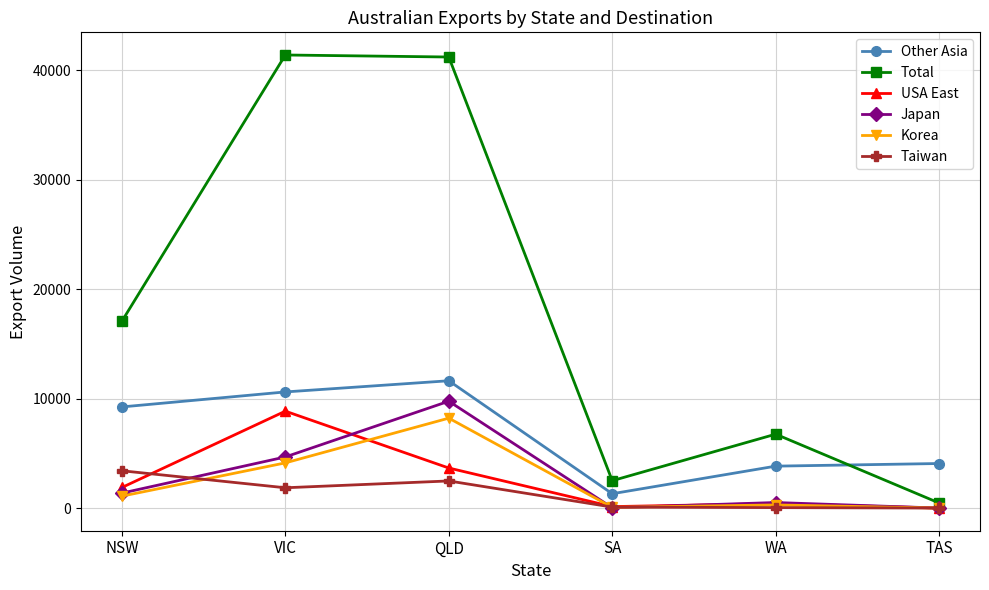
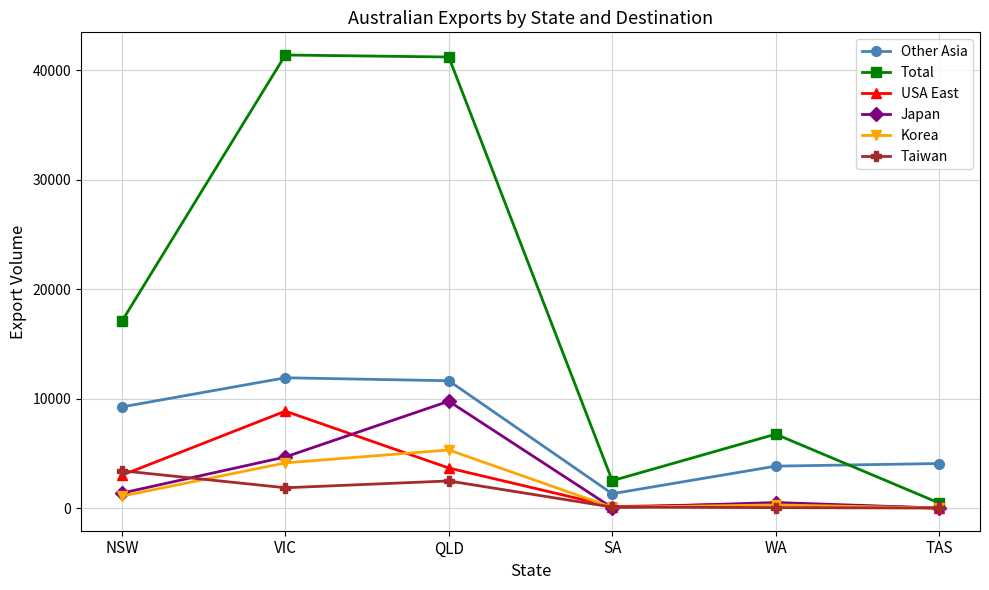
  {
    "Other Asia": {
      "NSW": 9200,
-     "VIC": 10600,
+     "VIC": 11900,
      "QLD": 11600,
      "SA": 1300,
      "WA": 3800,
      "TAS": 4100
    },
    "Total": {
      "NSW": 17100,
      "VIC": 41400,
      "QLD": 41200,
      "SA": 2500,
      "WA": 6700,
      "TAS": 500
    },
    "USA East": {
-     "NSW": 1900,
+     "NSW": 3000,
      "VIC": 8900,
      "QLD": 3700
    },
    "Japan": {
      "NSW": 1400,
      "VIC": 4700,
      "QLD": 9800
    },
    "Korea": {
      "NSW": 1100,
      "VIC": 4100,
-     "QLD": 8200
+     "QLD": 5300
    },
    "Taiwan": {
      "NSW": 3400,
      "VIC": 1900,
      "QLD": 2500,
      "WA": 0
    }
  }
